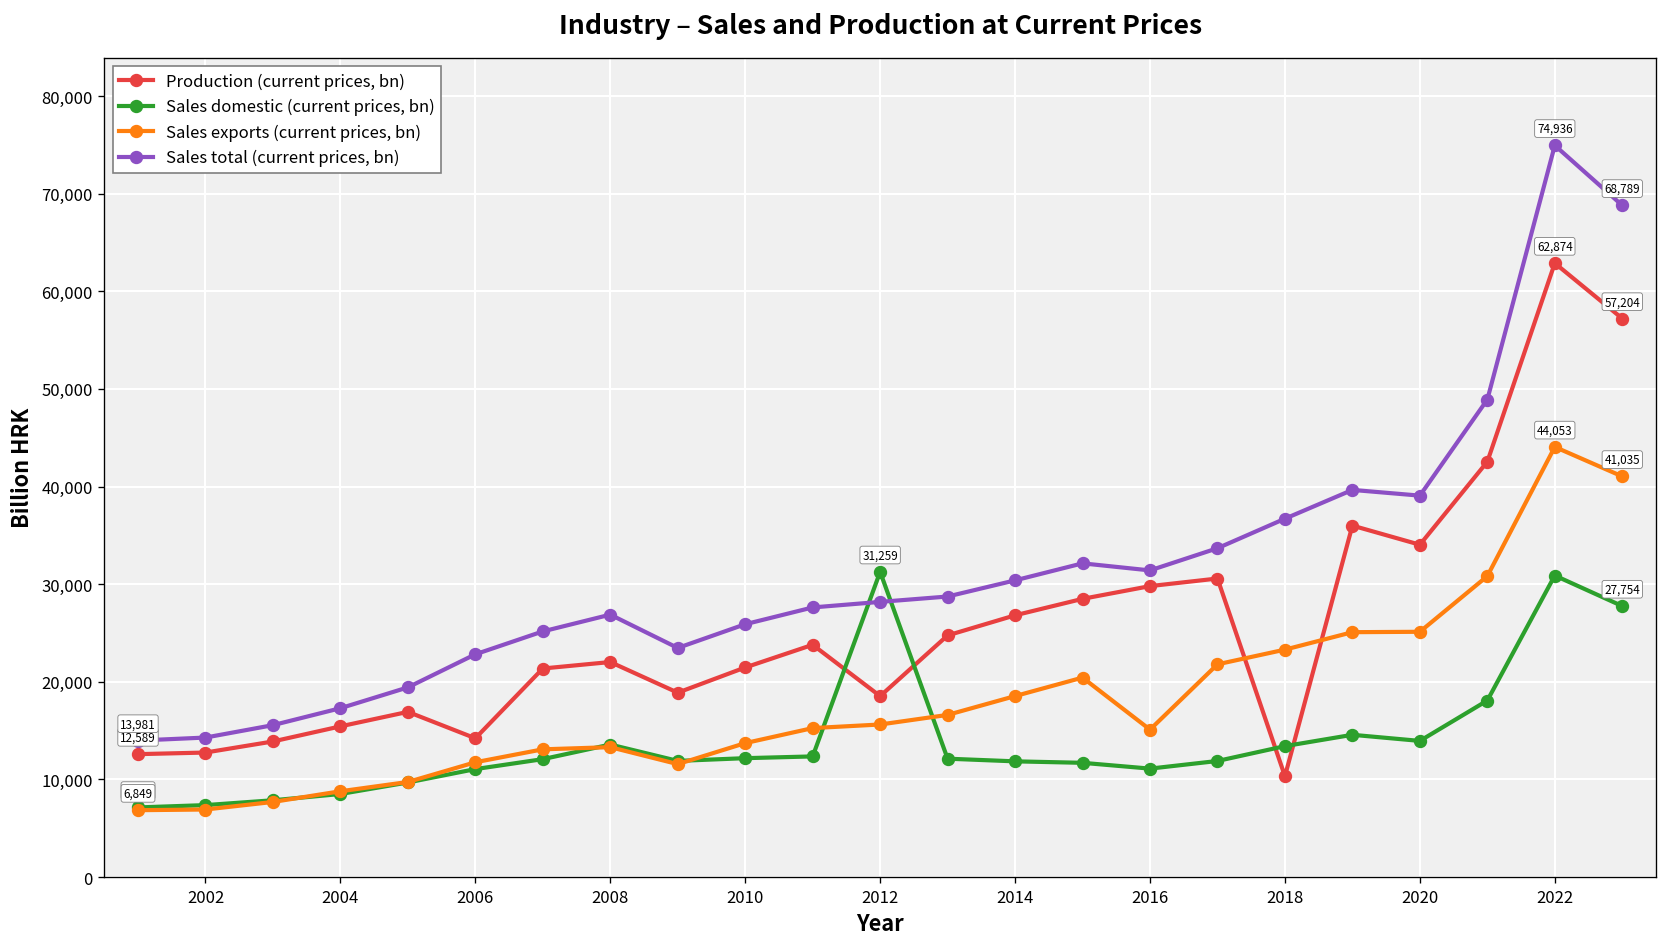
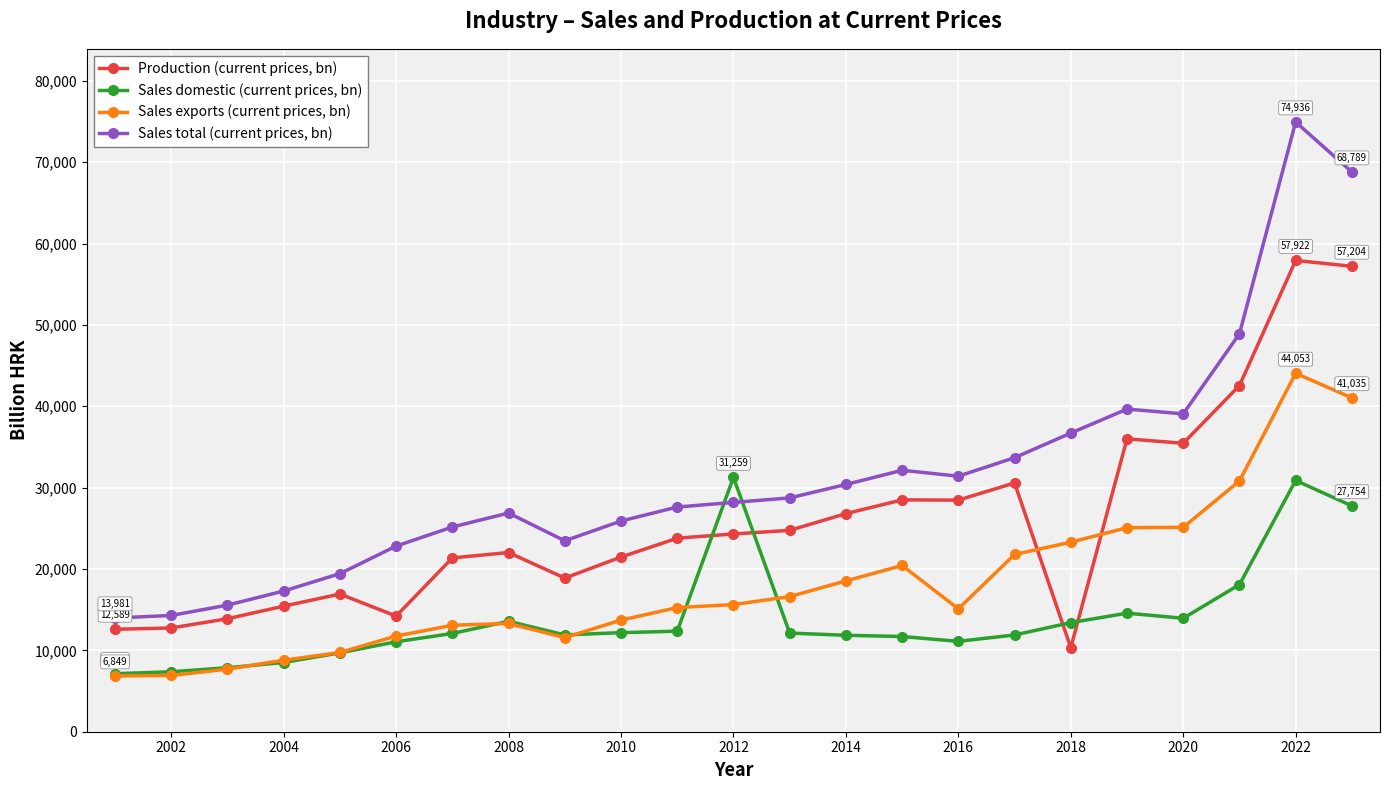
  {
    "Production (current prices, bn)": {
-     "2012": "19,000",
-     "2016": "30,000",
-     "2020": "34,000",
-     "2022": "62,874"
+     "2012": "24,000",
+     "2016": "28,000",
+     "2020": "35,000",
+     "2022": "57,922"
    },
    "Sales domestic (current prices, bn)": {
      "2002": "7,000",
      "2006": "11,000",
      "2010": "12,000",
      "2014": "12,000",
      "2016": "11,000",
      "2018": "13,000",
      "2020": "14,000",
      "2022": "31,000"
    },
    "Sales exports (current prices, bn)": {
      "2002": "7,000",
      "2006": "12,000",
      "2010": "14,000",
      "2012": "16,000",
      "2014": "19,000",
      "2016": "15,000",
      "2018": "23,000",
      "2020": "25,000"
    },
    "Sales total (current prices, bn)": {
      "2002": "14,000",
      "2004": "17,000",
      "2006": "23,000",
      "2008": "27,000",
      "2010": "26,000",
      "2012": "28,000",
      "2014": "30,000",
      "2016": "31,000",
      "2018": "37,000",
      "2020": "39,000"
    }
  }
